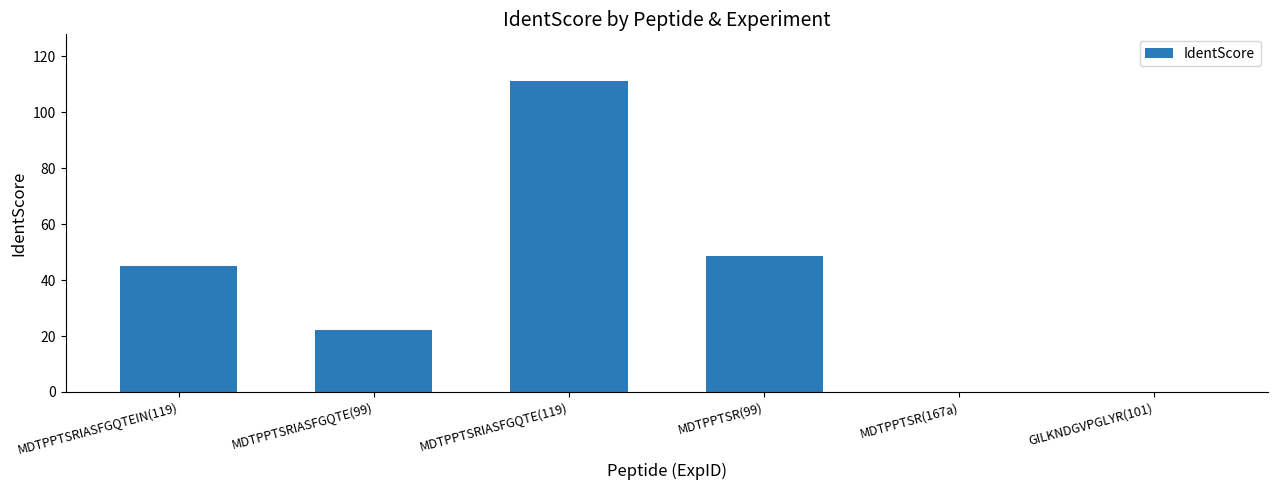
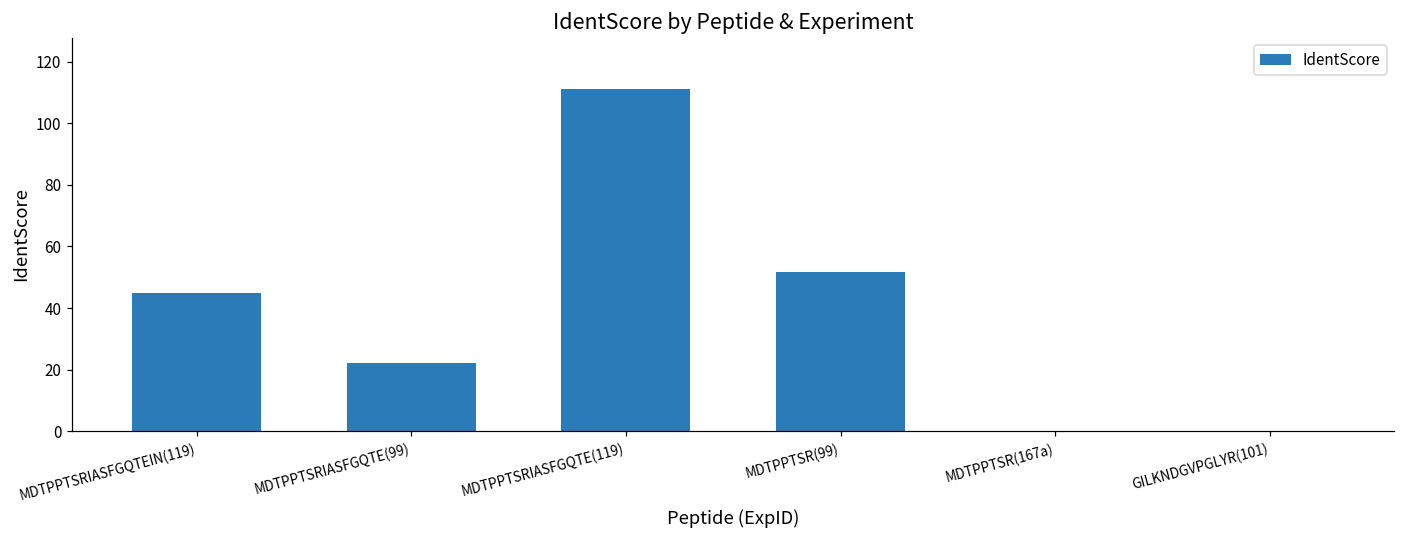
  {
    "MDTPPTSRIASFGQTEIN(119)": 45,
    "MDTPPTSRIASFGQTE(99)": 22,
    "MDTPPTSRIASFGQTE(119)": 111,
-   "MDTPPTSR(99)": 49,
+   "MDTPPTSR(99)": 52,
    "MDTPPTSR(167a)": 0,
    "GILKNDGVPGLYR(101)": 0
  }
